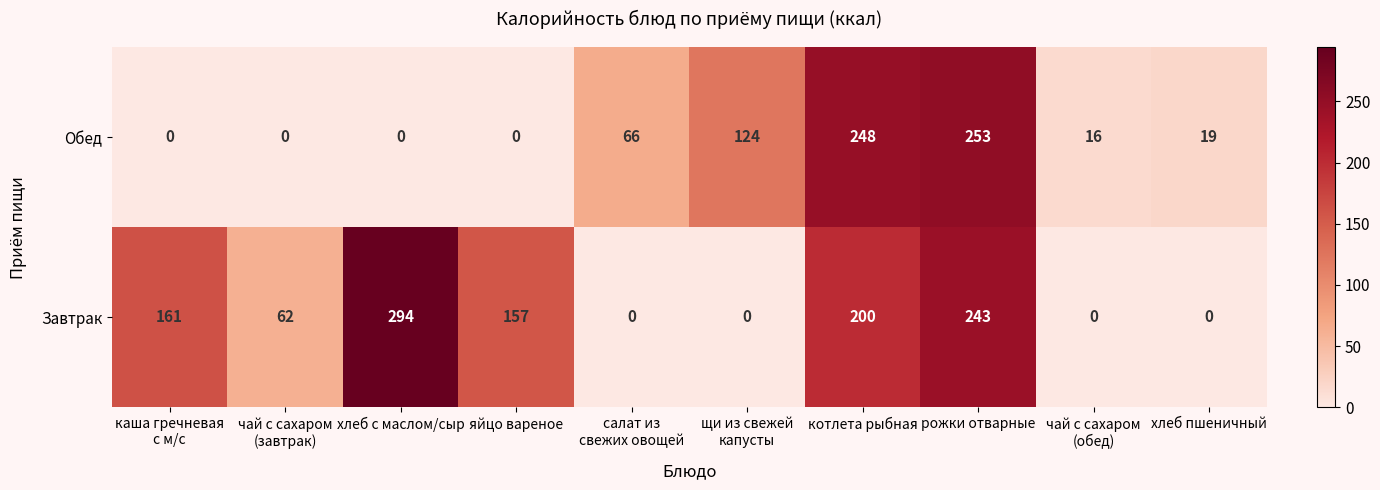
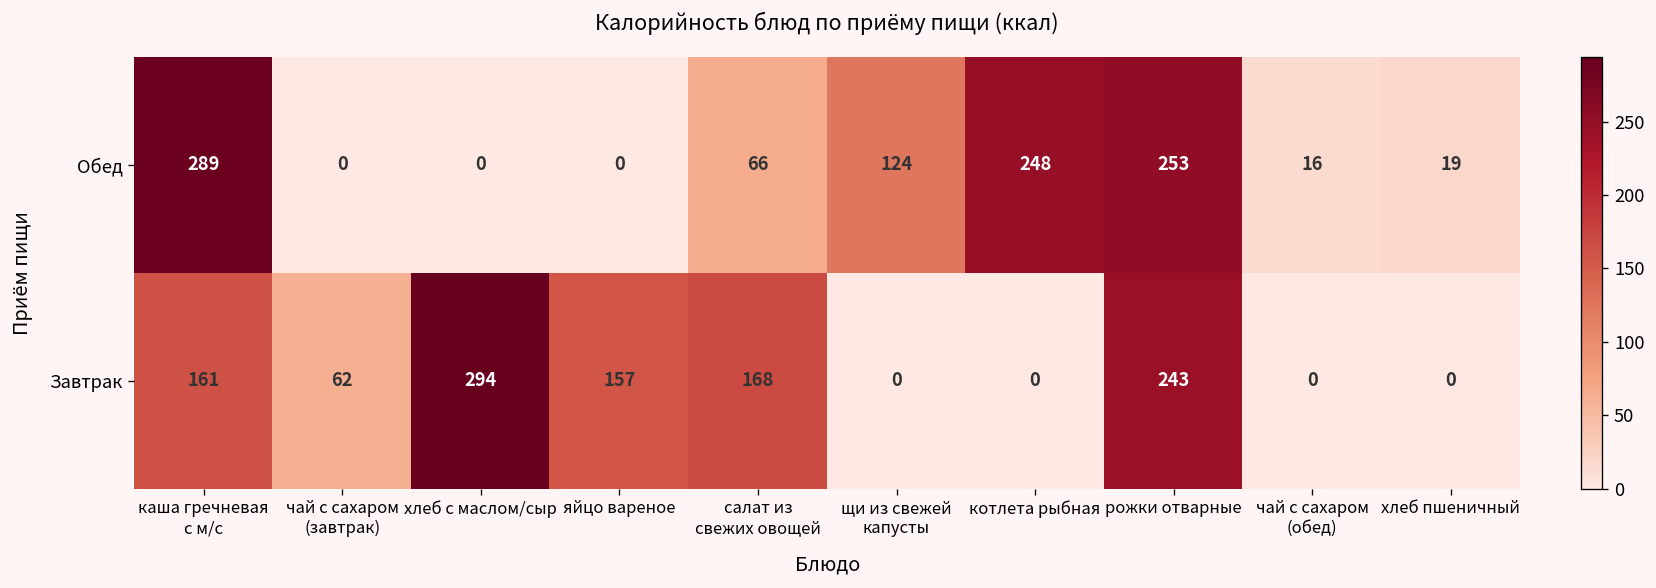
  {
    "Обед": {
-     "каша гречневая с м/с": 0,
+     "каша гречневая с м/с": 289,
      "чай с сахаром (завтрак)": 0,
      "хлеб с маслом/сыр": 0,
      "яйцо вареное": 0,
      "салат из свежих овощей": 66,
      "щи из свежей капусты": 124,
      "котлета рыбная": 248,
      "рожки отварные": 253,
      "чай с сахаром (обед)": 16,
      "хлеб пшеничный": 19
    },
    "Завтрак": {
      "каша гречневая с м/с": 161,
      "чай с сахаром (завтрак)": 62,
      "хлеб с маслом/сыр": 294,
      "яйцо вареное": 157,
-     "салат из свежих овощей": 0,
+     "салат из свежих овощей": 168,
      "щи из свежей капусты": 0,
-     "котлета рыбная": 200,
+     "котлета рыбная": 0,
      "рожки отварные": 243,
      "чай с сахаром (обед)": 0,
      "хлеб пшеничный": 0
    }
  }
